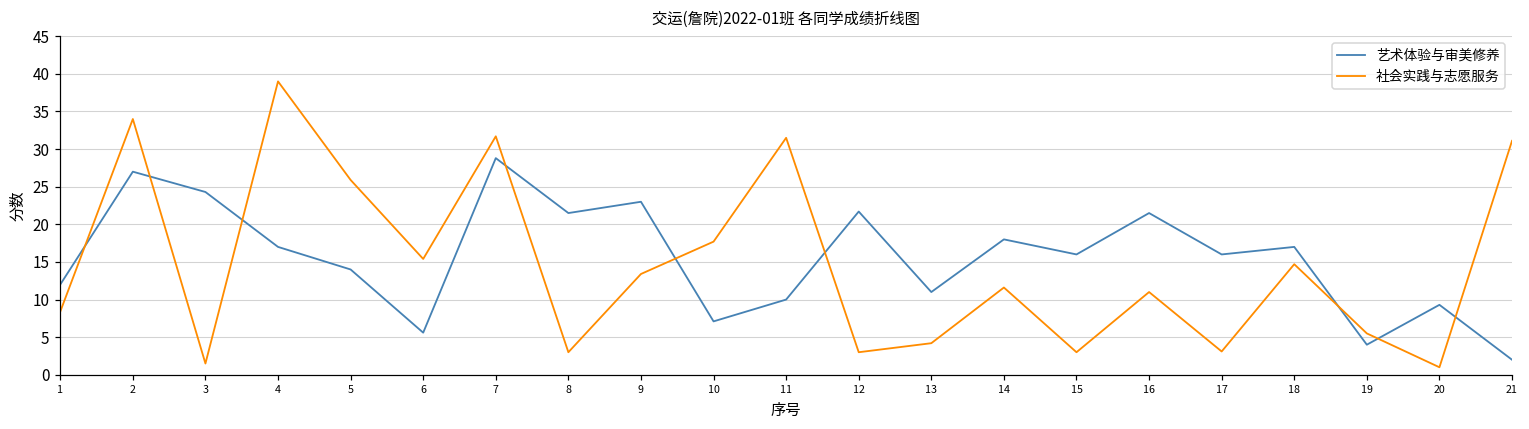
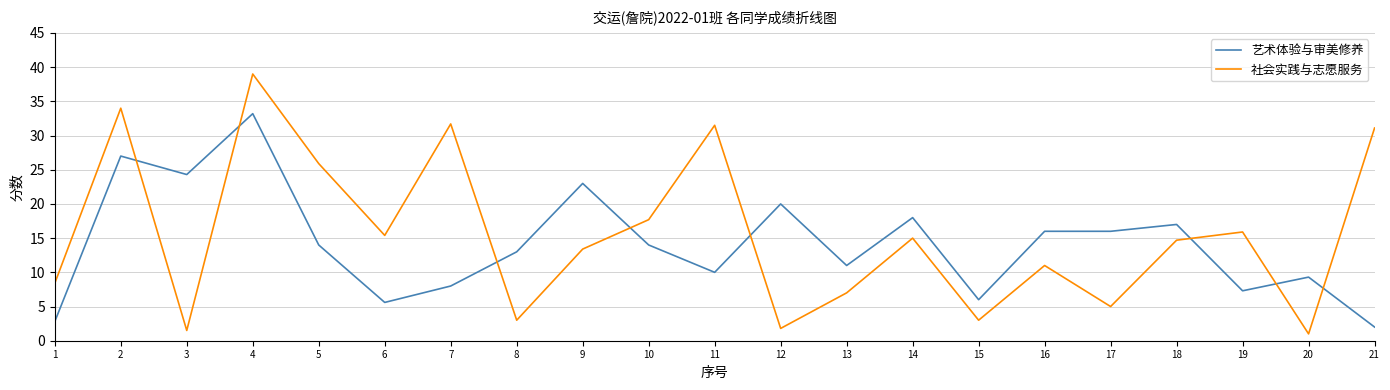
  {
    "艺术体验与审美修养": {
-     "1": 12,
+     "1": 3,
      "2": 27,
      "3": 24,
-     "4": 17,
+     "4": 33,
      "5": 14,
      "6": 6,
-     "7": 29,
-     "8": 22,
+     "7": 8,
+     "8": 13,
      "9": 23,
-     "10": 7,
+     "10": 14,
      "11": 10,
-     "12": 22,
+     "12": 20,
      "13": 11,
      "14": 18,
-     "15": 16,
-     "16": 22,
+     "15": 6,
+     "16": 16,
      "17": 16,
      "18": 17,
-     "19": 4,
+     "19": 7,
      "20": 9,
      "21": 2
    },
    "社会实践与志愿服务": {
      "1": 8,
      "2": 34,
      "3": 2,
      "4": 39,
      "5": 26,
      "6": 15,
      "7": 32,
      "8": 3,
      "9": 13,
      "10": 18,
      "11": 32,
-     "12": 3,
-     "13": 4,
-     "14": 12,
+     "12": 2,
+     "13": 7,
+     "14": 15,
      "15": 3,
      "16": 11,
-     "17": 3,
+     "17": 5,
      "18": 15,
-     "19": 6,
+     "19": 16,
      "20": 1,
      "21": 31
    }
  }
